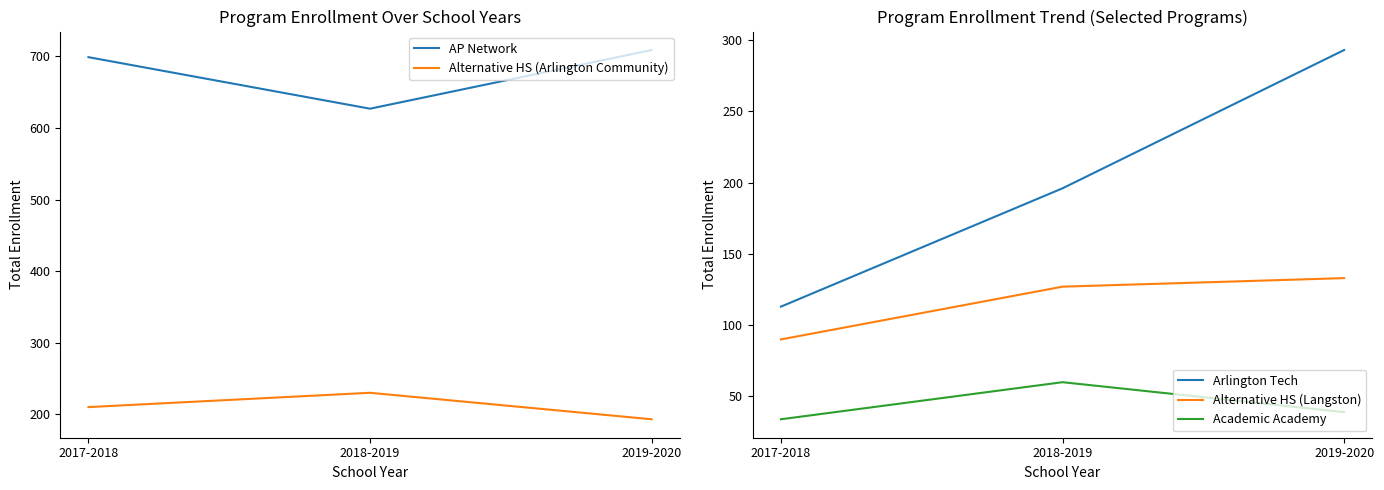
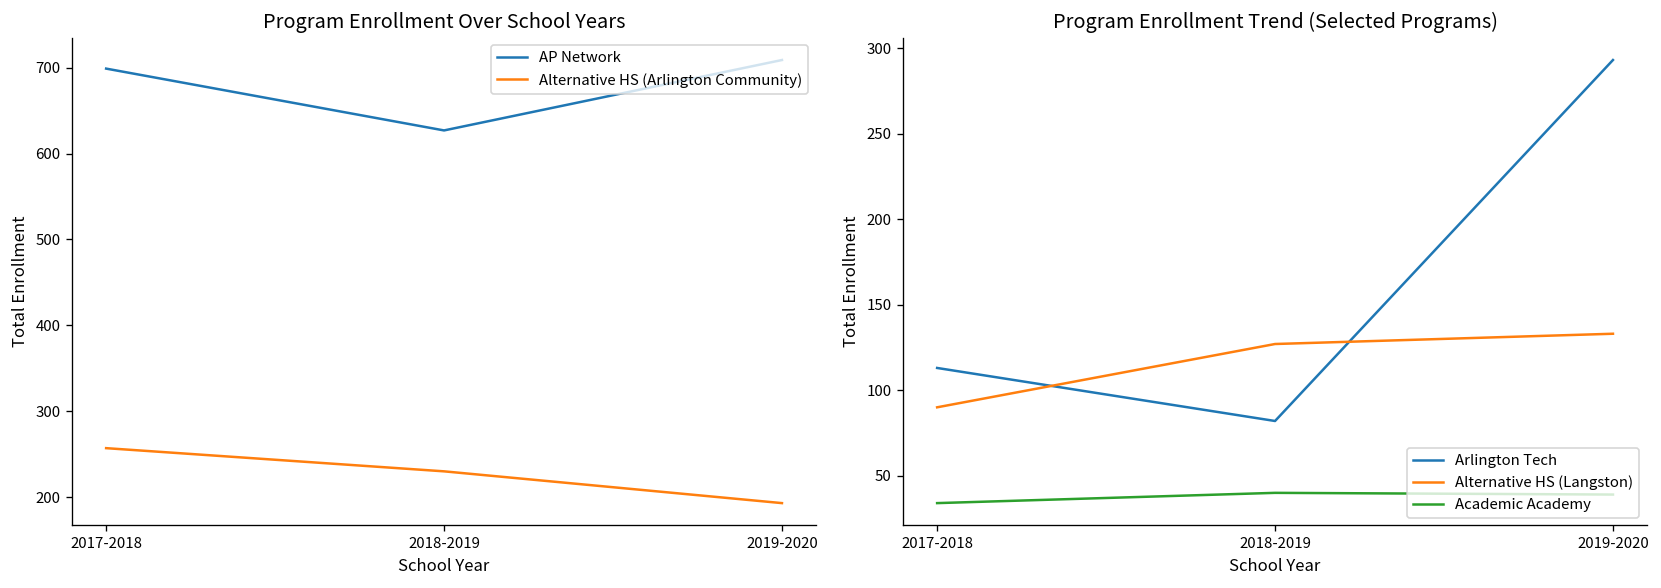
  {
    "Program Enrollment Over School Years": {
      "AP Network": {
        "2017-2018": 700,
        "2018-2019": 630
      },
      "Alternative HS (Arlington Community)": {
-       "2017-2018": 210,
+       "2017-2018": 260,
        "2018-2019": 230,
        "2019-2020": 190
      }
    },
    "Program Enrollment Trend (Selected Programs)": {
      "Arlington Tech": {
        "2017-2018": 113,
-       "2018-2019": 196,
+       "2018-2019": 82,
        "2019-2020": 293
      },
      "Alternative HS (Langston)": {
        "2017-2018": 90,
        "2018-2019": 127,
        "2019-2020": 133
      },
      "Academic Academy": {
        "2017-2018": 34,
-       "2018-2019": 60
+       "2018-2019": 40
      }
    }
  }
